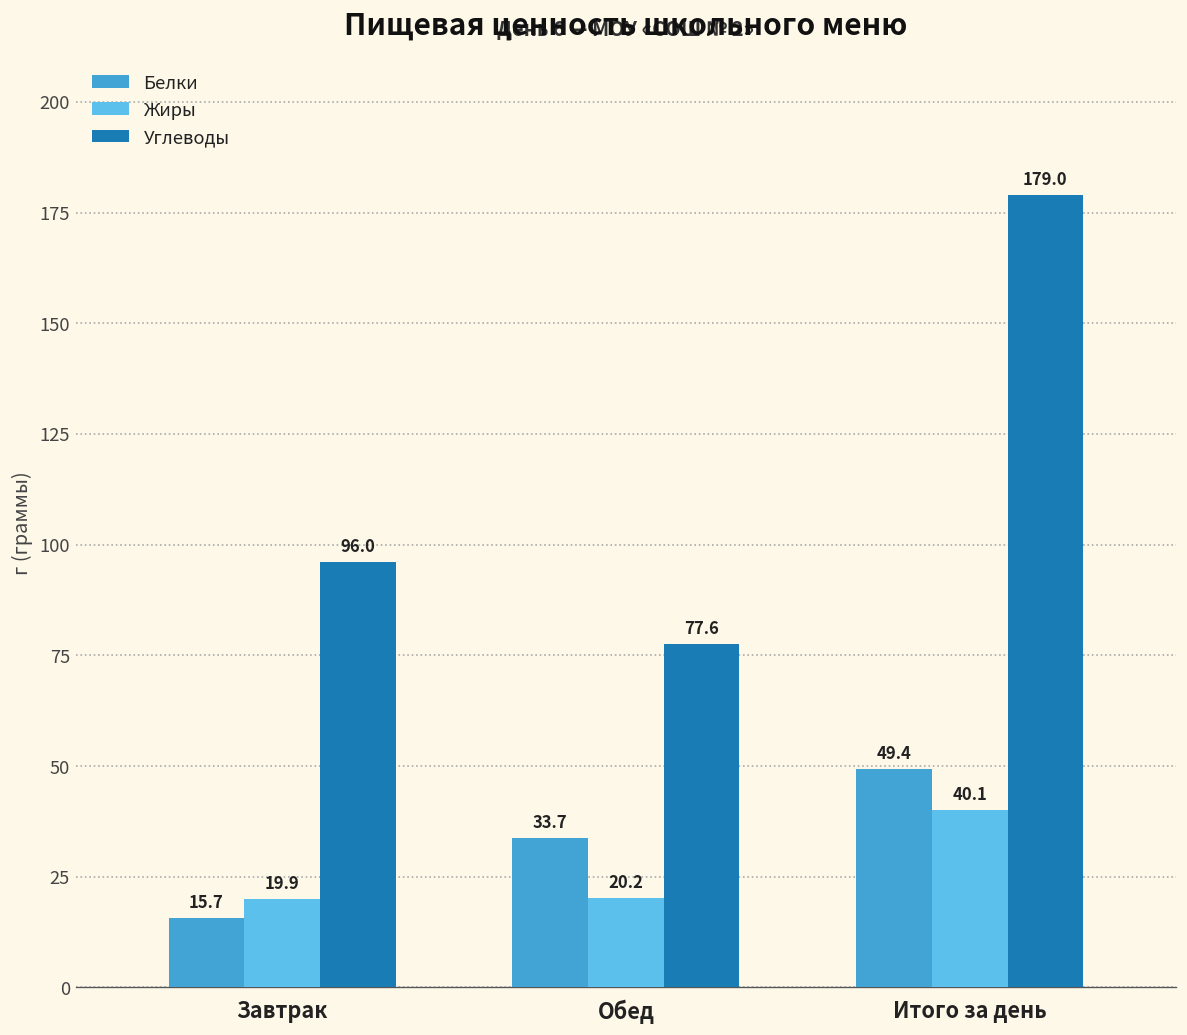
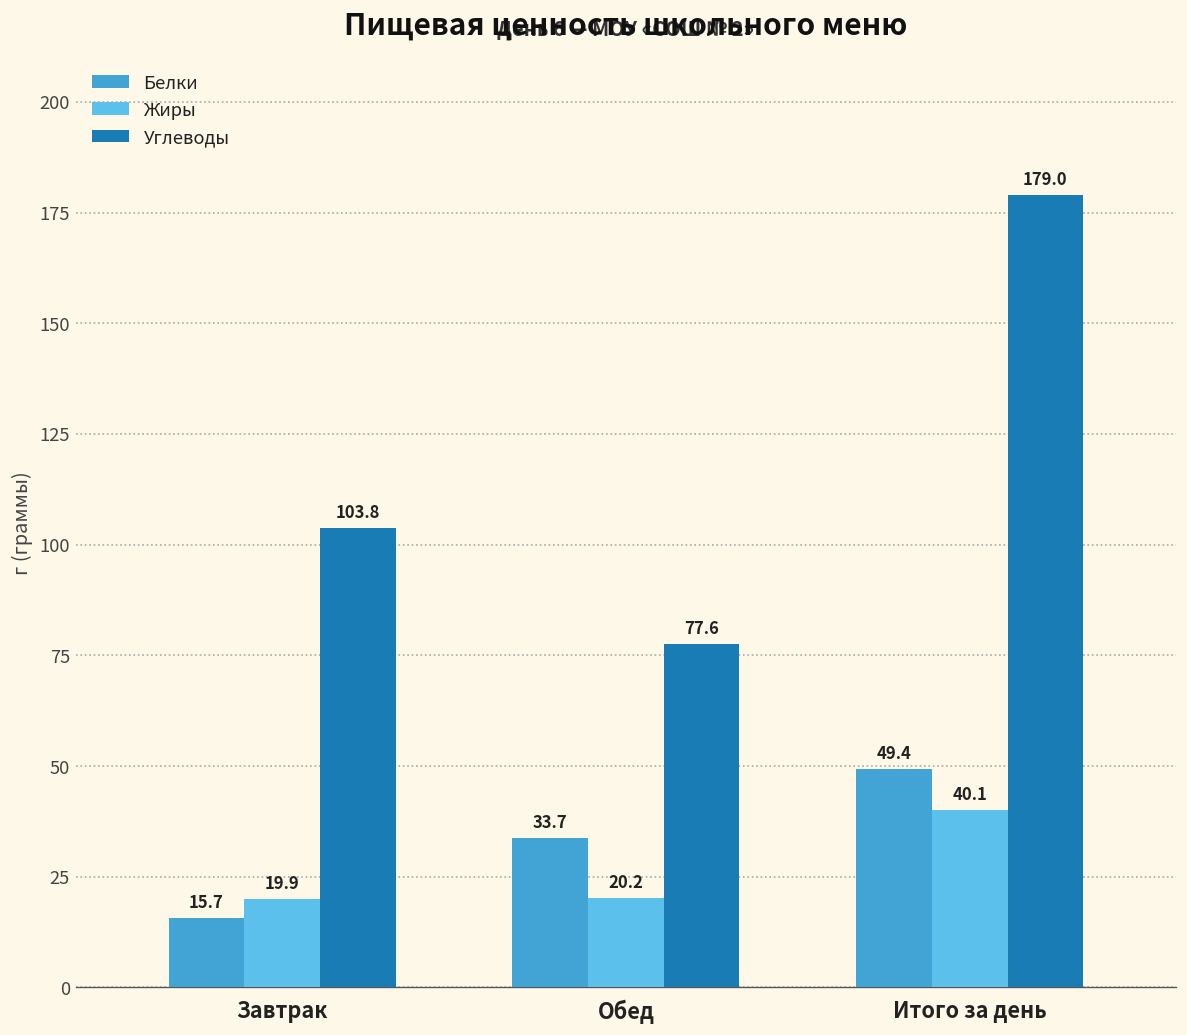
  {
    "Углеводы": {
-     "Завтрак": 96.0,
+     "Завтрак": 103.8,
      "Обед": 77.6,
      "Итого за день": 179.0
    }
  }
